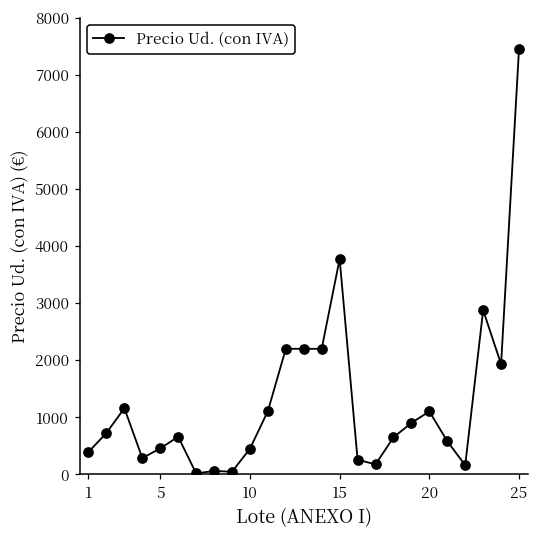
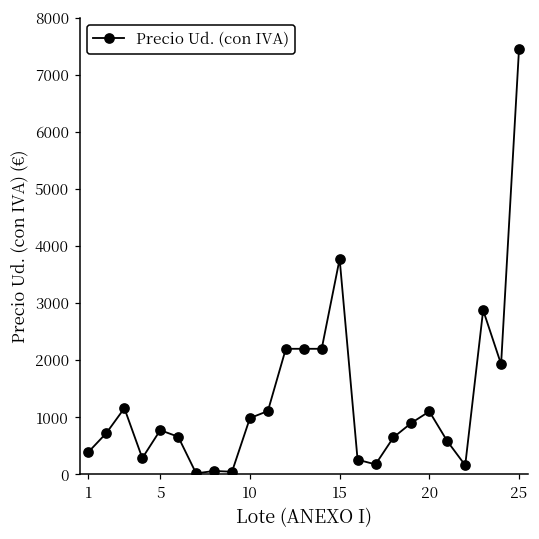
  {
    "1": 400,
-   "5": 500,
-   "10": 500,
+   "5": 800,
+   "10": 1000,
    "15": 3800,
    "20": 1100,
    "25": 7500
  }
